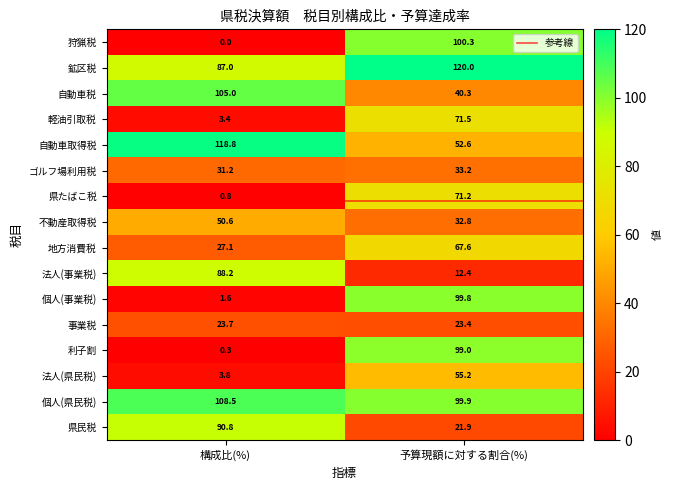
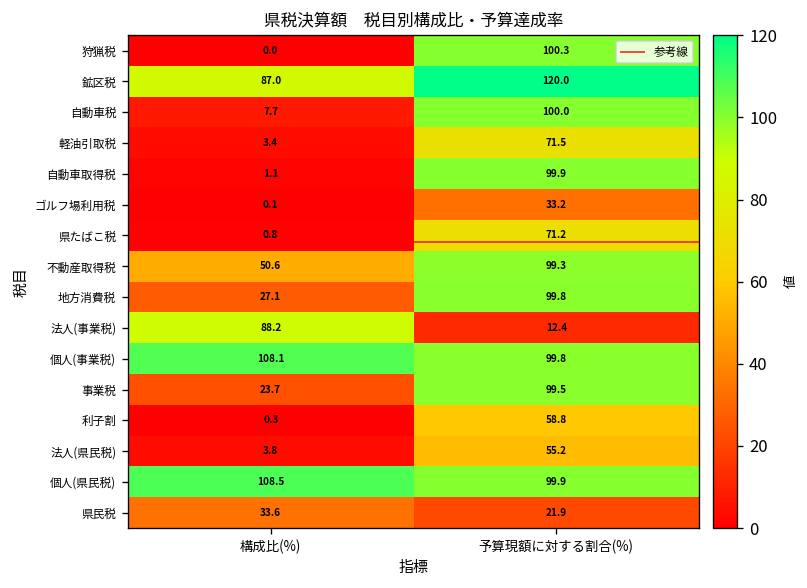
  {
    "狩猟税": {
      "構成比(%)": 0.0,
      "予算現額に対する割合(%)": 100.3
    },
    "鉱区税": {
      "構成比(%)": 87.0,
      "予算現額に対する割合(%)": 120.0
    },
    "自動車税": {
-     "構成比(%)": 105.0,
-     "予算現額に対する割合(%)": 40.3
+     "構成比(%)": 7.7,
+     "予算現額に対する割合(%)": 100.0
    },
    "軽油引取税": {
      "構成比(%)": 3.4,
      "予算現額に対する割合(%)": 71.5
    },
    "自動車取得税": {
-     "構成比(%)": 118.8,
-     "予算現額に対する割合(%)": 52.6
+     "構成比(%)": 1.1,
+     "予算現額に対する割合(%)": 99.9
    },
    "ゴルフ場利用税": {
-     "構成比(%)": 31.2,
+     "構成比(%)": 0.1,
      "予算現額に対する割合(%)": 33.2
    },
    "県たばこ税": {
      "構成比(%)": 0.8,
      "予算現額に対する割合(%)": 71.2
    },
    "不動産取得税": {
      "構成比(%)": 50.6,
-     "予算現額に対する割合(%)": 32.8
+     "予算現額に対する割合(%)": 99.3
    },
    "地方消費税": {
      "構成比(%)": 27.1,
-     "予算現額に対する割合(%)": 67.6
+     "予算現額に対する割合(%)": 99.8
    },
    "法人(事業税)": {
      "構成比(%)": 88.2,
      "予算現額に対する割合(%)": 12.4
    },
    "個人(事業税)": {
-     "構成比(%)": 1.6,
+     "構成比(%)": 108.1,
      "予算現額に対する割合(%)": 99.8
    },
    "事業税": {
      "構成比(%)": 23.7,
-     "予算現額に対する割合(%)": 23.4
+     "予算現額に対する割合(%)": 99.5
    },
    "利子割": {
      "構成比(%)": 0.3,
-     "予算現額に対する割合(%)": 99.0
+     "予算現額に対する割合(%)": 58.8
    },
    "法人(県民税)": {
      "構成比(%)": 3.8,
      "予算現額に対する割合(%)": 55.2
    },
    "個人(県民税)": {
      "構成比(%)": 108.5,
      "予算現額に対する割合(%)": 99.9
    },
    "県民税": {
-     "構成比(%)": 90.8,
+     "構成比(%)": 33.6,
      "予算現額に対する割合(%)": 21.9
    }
  }
